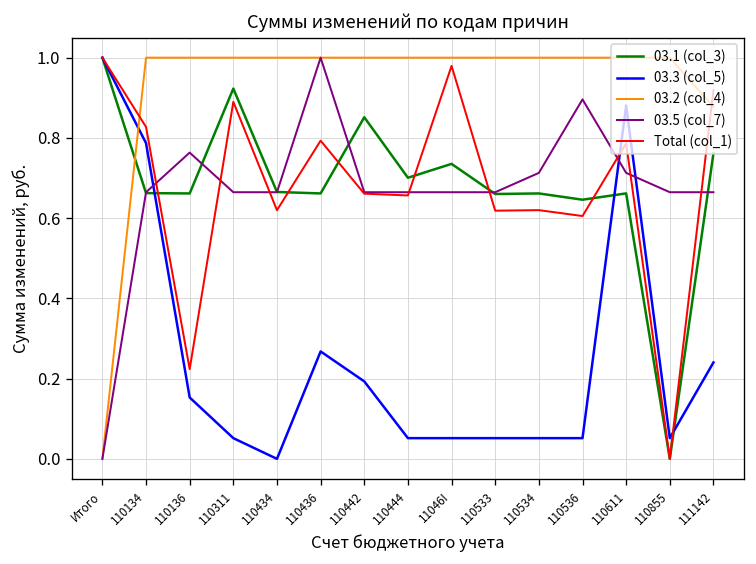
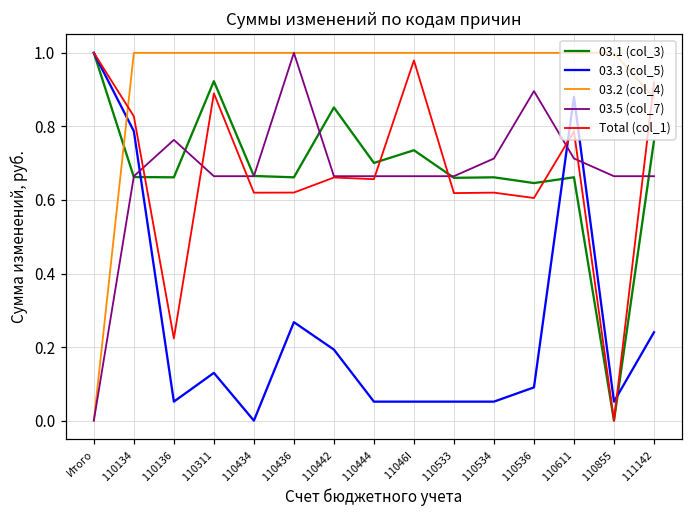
  {
    "03.1 (col_3)": {
      "110136": 0.66,
      "110311": 0.92,
      "110436": 0.66,
      "110442": 0.85,
      "110444": 0.70,
      "11046I": 0.74,
      "110534": 0.66,
      "110536": 0.65,
      "110611": 0.66,
      "111142": 0.76
    },
    "03.3 (col_5)": {
      "110134": 0.79,
-     "110136": 0.15,
-     "110311": 0.05,
+     "110136": 0.05,
+     "110311": 0.13,
      "110434": 0.00,
      "110436": 0.27,
      "110442": 0.19,
      "110444": 0.05,
      "11046I": 0.05,
      "110533": 0.05,
      "110534": 0.05,
-     "110536": 0.05,
+     "110536": 0.09,
      "110855": 0.05,
      "111142": 0.24
    },
    "03.2 (col_4)": {
      "110134": 1.00,
      "110136": 1.00,
      "110311": 1.00,
      "110434": 1.00,
      "110442": 1.00,
      "110444": 1.00,
      "11046I": 1.00,
      "110533": 1.00,
      "110534": 1.00,
      "110536": 1.00
    },
    "03.5 (col_7)": {
      "110136": 0.76,
      "110311": 0.66,
      "110444": 0.66,
      "11046I": 0.66,
      "110534": 0.71,
      "110536": 0.90,
      "110611": 0.71,
      "110855": 0.66,
      "111142": 0.66
    },
    "Total (col_1)": {
      "110134": 0.83,
      "110136": 0.22,
      "110311": 0.89,
      "110434": 0.62,
-     "110436": 0.79,
+     "110436": 0.62,
      "110444": 0.66,
      "11046I": 0.98,
      "110533": 0.62,
      "110534": 0.62,
      "110536": 0.61
    }
  }
